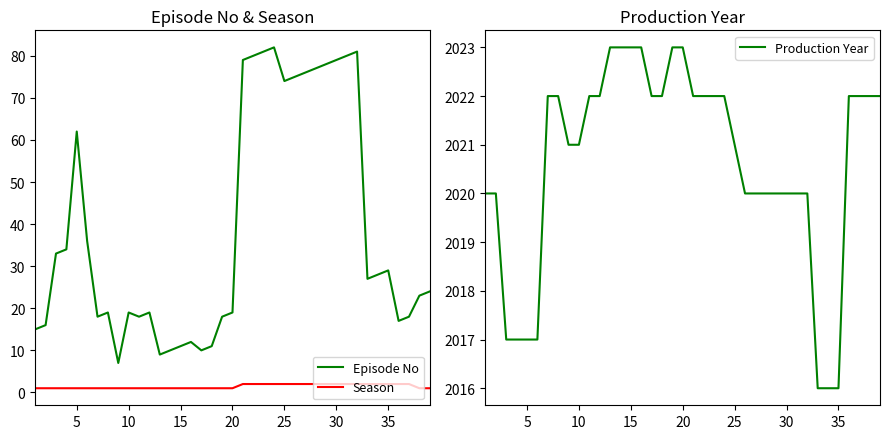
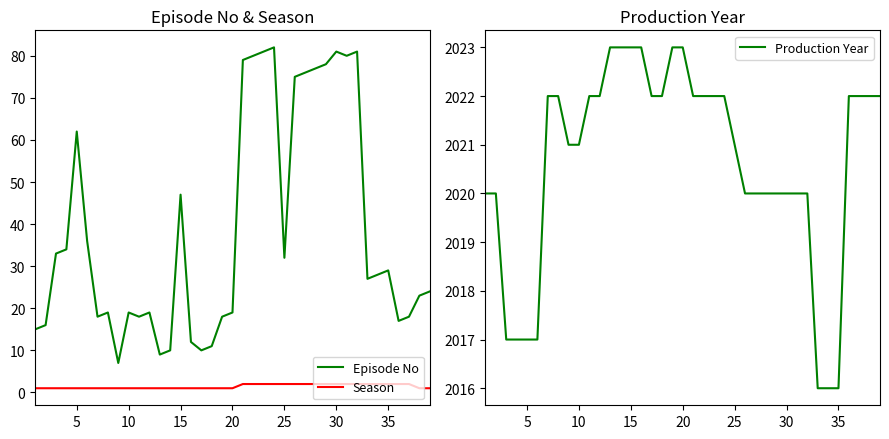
  {
    "Episode No & Season": {
      "Episode No": {
        "5": 62,
        "10": 19,
-       "15": 11,
+       "15": 47,
        "20": 19,
-       "25": 74,
-       "30": 79,
+       "25": 32,
+       "30": 81,
        "35": 29
      },
      "Season": {
        "5": 1,
        "10": 1,
        "15": 1,
        "20": 1,
        "25": 2
      }
    },
    "Production Year": {
      "5": 2017.0,
      "10": 2021.0,
      "15": 2023.0,
      "20": 2023.0,
      "25": 2021.0,
      "30": 2020.0,
      "35": 2016.0
    }
  }
